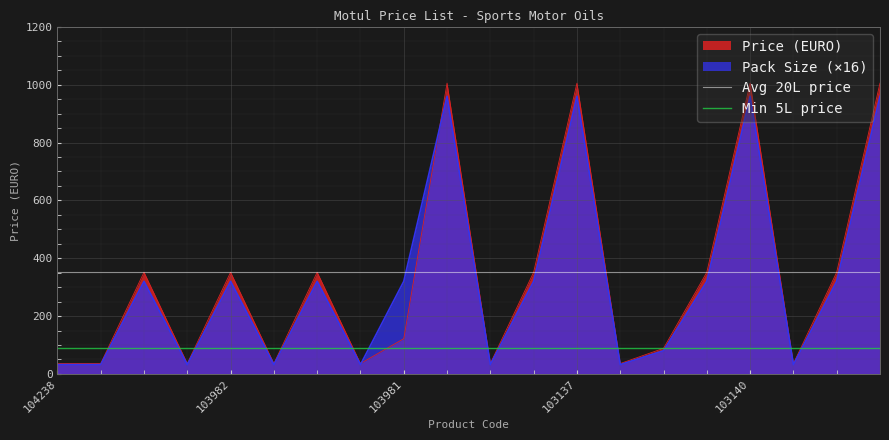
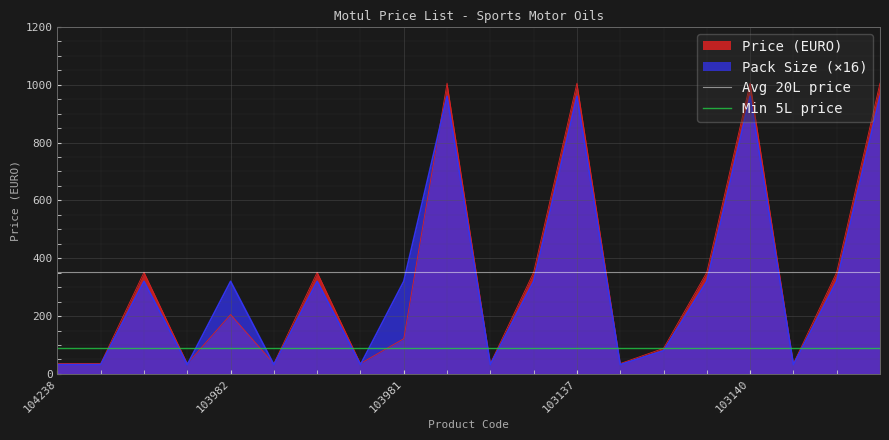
  {
    "Price (EURO)": {
-     "103982": 350,
+     "103982": 210,
      "103981": 120,
      "103137": 1010
    },
    "Pack Size (×16)": {
      "103982": 320,
      "103981": 320,
      "103137": 960
    }
  }
